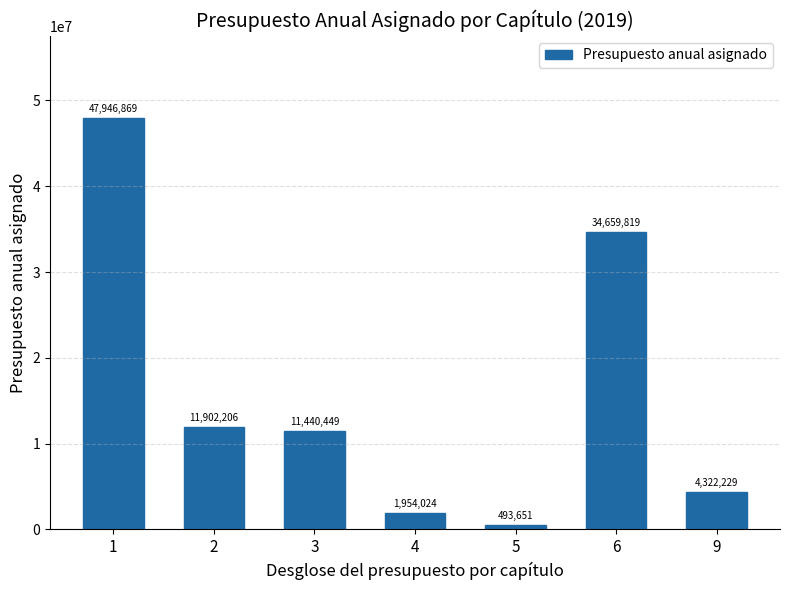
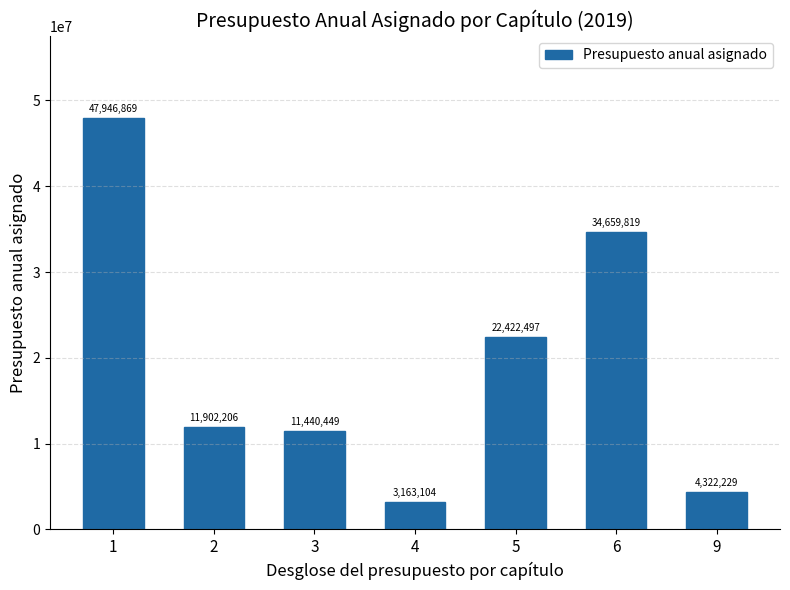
  {
    "1": "47,946,869",
    "2": "11,902,206",
    "3": "11,440,449",
-   "4": "1,954,024",
-   "5": "493,651",
+   "4": "3,163,104",
+   "5": "22,422,497",
    "6": "34,659,819",
    "9": "4,322,229"
  }
